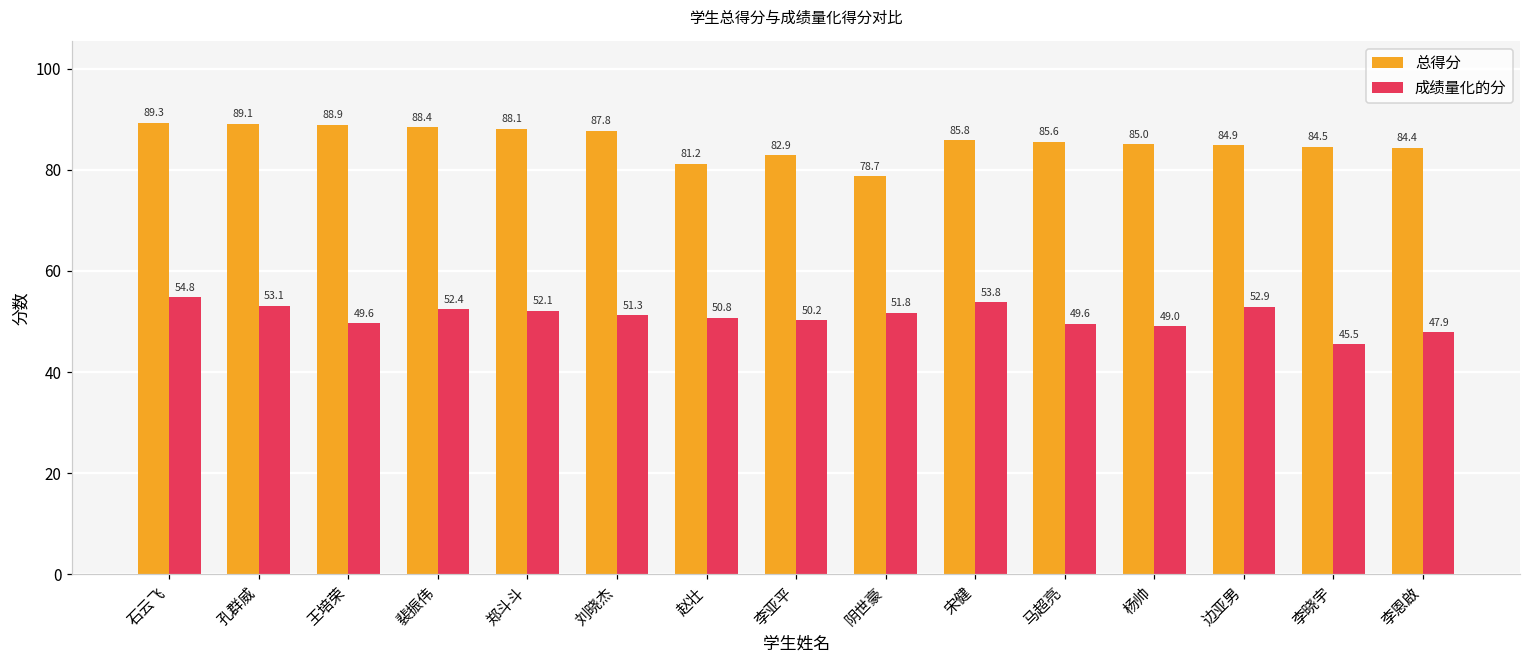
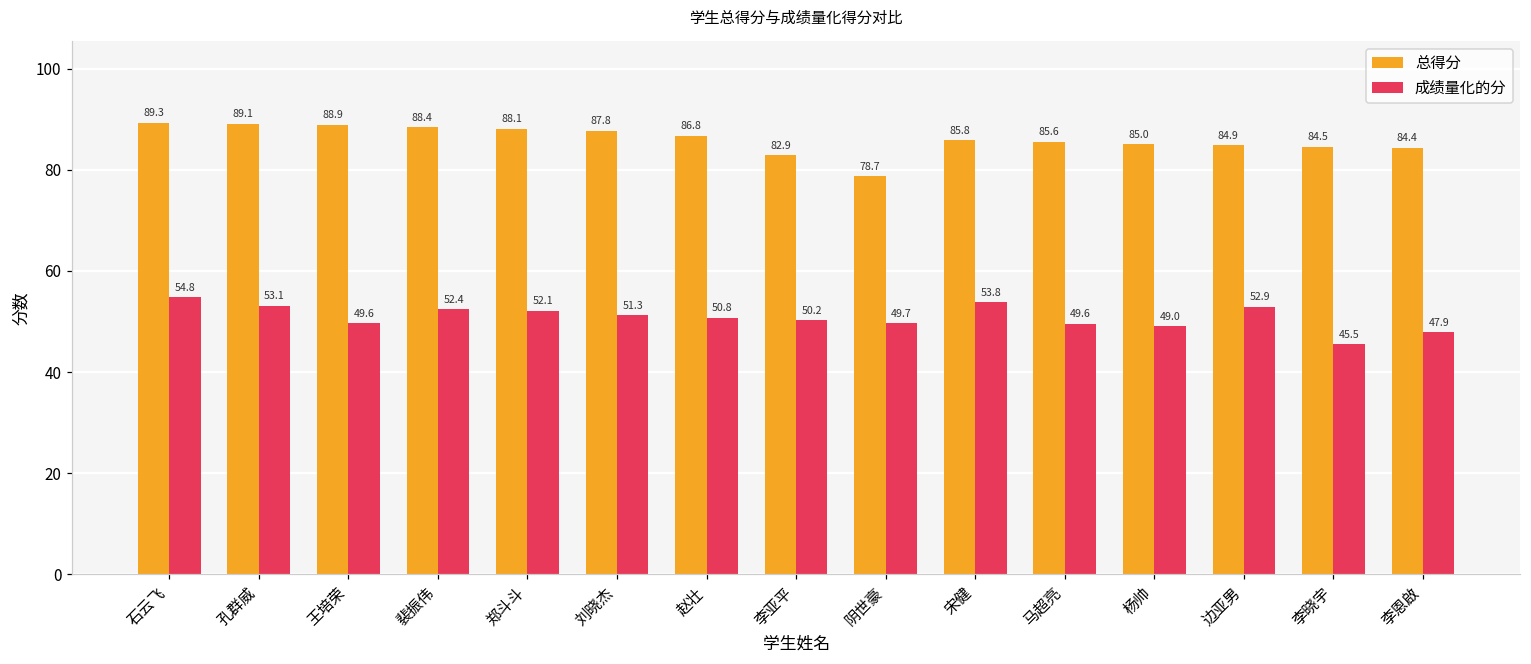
  {
    "总得分": {
      "石云飞": 89.3,
      "孔群威": 89.1,
      "王培荣": 88.9,
      "裴振伟": 88.4,
      "郑斗斗": 88.1,
      "刘晓杰": 87.8,
-     "赵壮": 81.2,
+     "赵壮": 86.8,
      "李亚平": 82.9,
      "阴世豪": 78.7,
      "宋健": 85.8,
      "马超亮": 85.6,
      "杨帅": 85.0,
      "边亚男": 84.9,
      "李晓宇": 84.5,
      "李恩啟": 84.4
    },
    "成绩量化的分": {
      "石云飞": 54.8,
      "孔群威": 53.1,
      "王培荣": 49.6,
      "裴振伟": 52.4,
      "郑斗斗": 52.1,
      "刘晓杰": 51.3,
      "赵壮": 50.8,
      "李亚平": 50.2,
-     "阴世豪": 51.8,
+     "阴世豪": 49.7,
      "宋健": 53.8,
      "马超亮": 49.6,
      "杨帅": 49.0,
      "边亚男": 52.9,
      "李晓宇": 45.5,
      "李恩啟": 47.9
    }
  }
